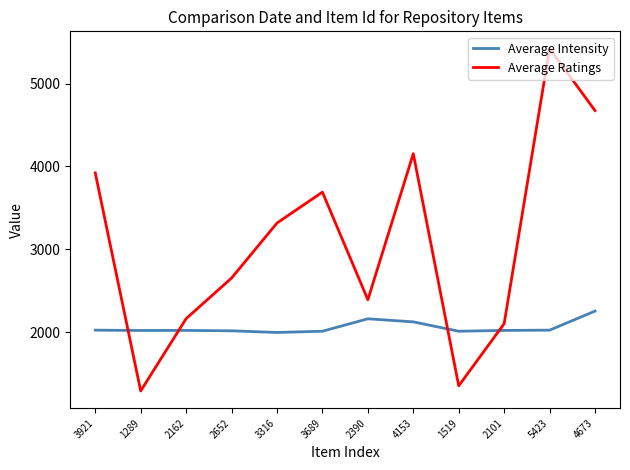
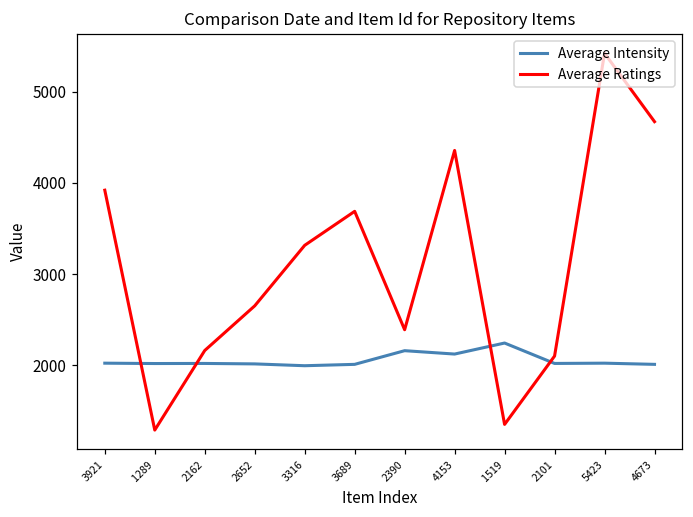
  {
    "Average Intensity": {
      "3921": 2000,
      "1289": 2000,
      "2162": 2000,
      "2652": 2000,
      "3316": 2000,
      "3689": 2000,
      "2390": 2200,
      "4153": 2100,
-     "1519": 2000,
+     "1519": 2200,
      "2101": 2000,
      "5423": 2000,
-     "4673": 2300
+     "4673": 2000
    },
    "Average Ratings": {
      "3921": 3900,
      "1289": 1300,
      "2162": 2200,
      "2652": 2700,
      "3316": 3300,
      "3689": 3700,
      "2390": 2400,
-     "4153": 4200,
+     "4153": 4400,
      "1519": 1400,
      "2101": 2100,
      "4673": 4700
    }
  }
